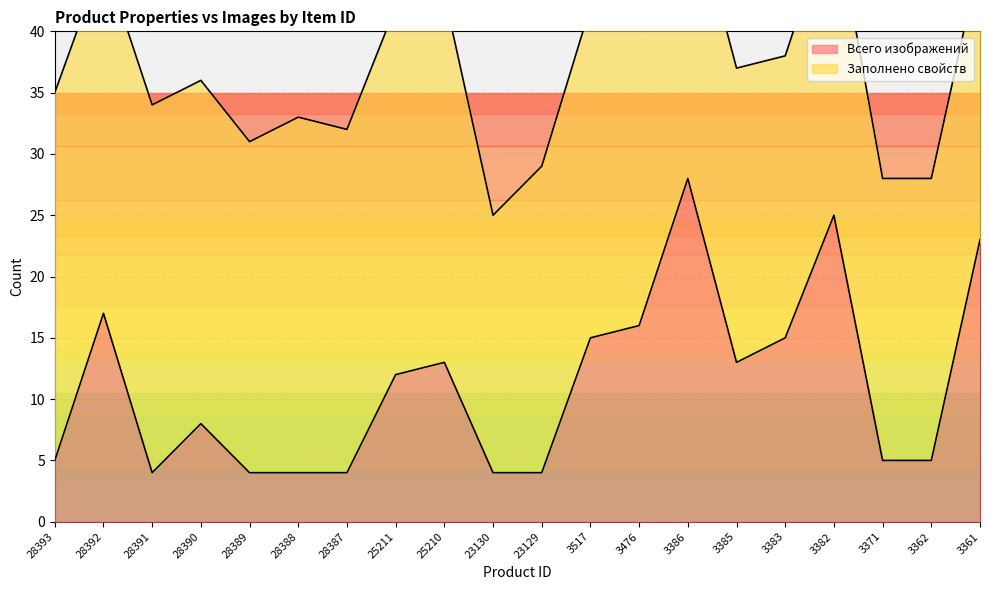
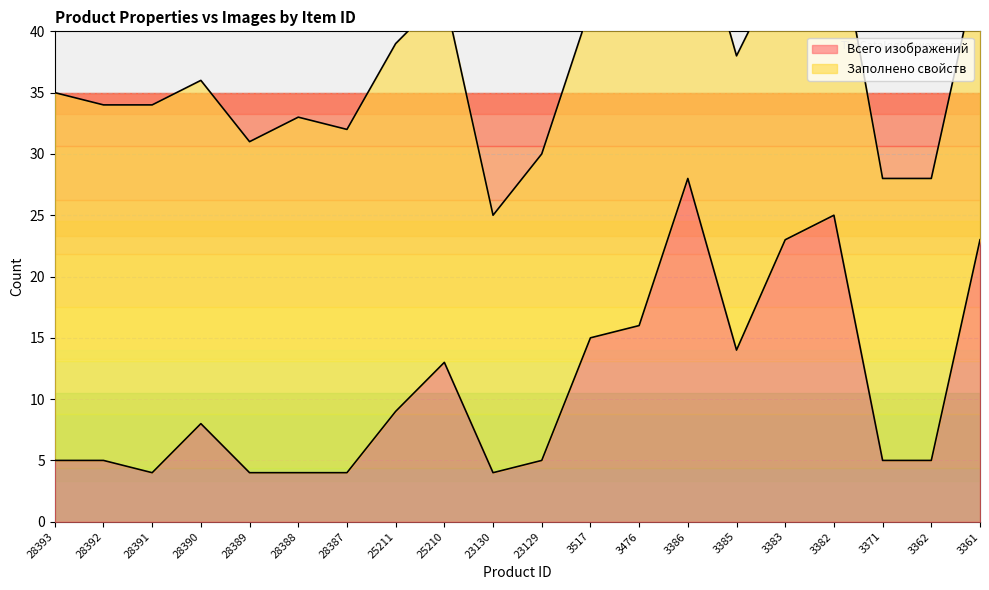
  {
    "Всего изображений": {
      "28393": 5,
-     "28392": 17,
+     "28392": 5,
      "28391": 4,
      "28390": 8,
      "28389": 4,
      "28388": 4,
      "28387": 4,
-     "25211": 12,
+     "25211": 9,
      "25210": 13,
      "23130": 4,
-     "23129": 4,
+     "23129": 5,
      "3517": 15,
      "3476": 16,
      "3386": 28,
-     "3385": 13,
-     "3383": 15,
+     "3385": 14,
+     "3383": 23,
      "3382": 25,
      "3371": 5,
      "3362": 5,
      "3361": 23
    },
    "Заполнено свойств": {
      "28393": 30,
      "28391": 30,
      "28390": 28,
      "28389": 27,
      "28388": 29,
      "28387": 28,
      "23130": 21,
      "23129": 25,
      "3385": 24,
      "3371": 23,
      "3362": 23
    }
  }
